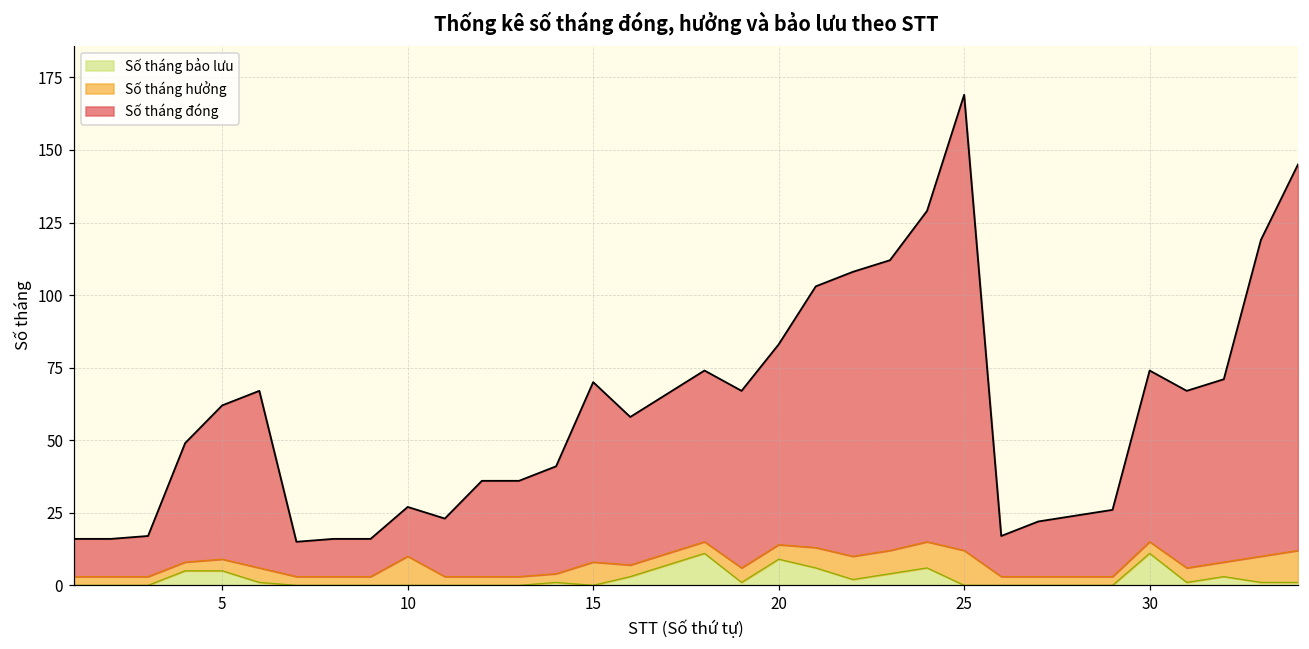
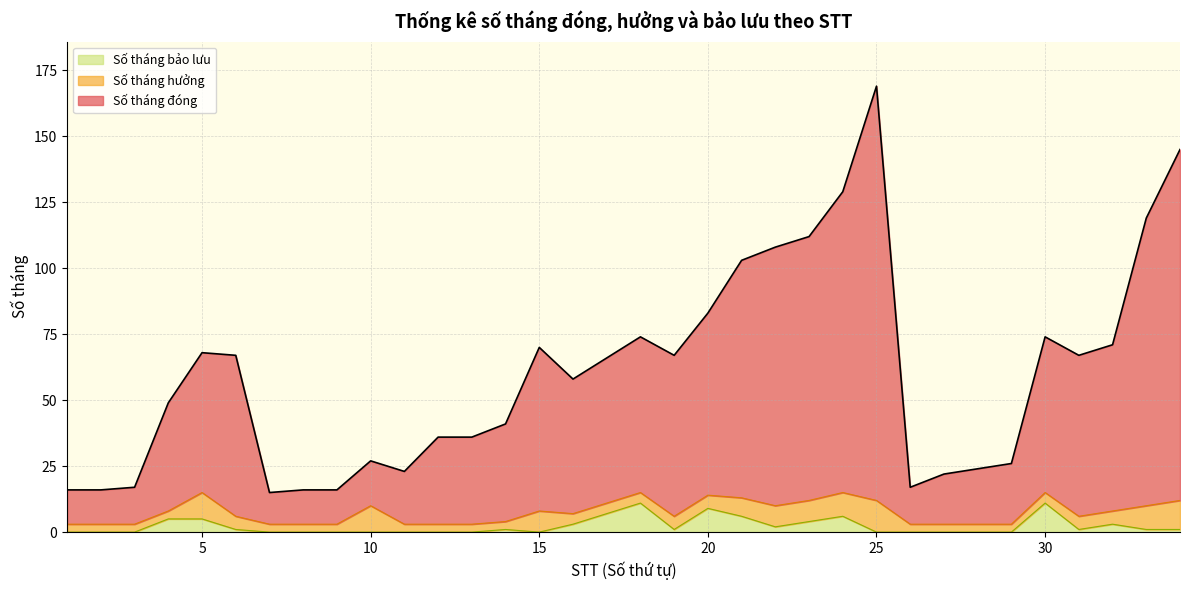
  {
    "Số tháng bảo lưu": {
      "5": 5,
      "10": 0,
      "15": 0,
      "20": 9,
      "25": 0,
      "30": 11
    },
    "Số tháng hưởng": {
-     "5": 4,
+     "5": 10,
      "10": 10,
      "15": 8,
      "20": 14,
      "25": 12,
      "30": 15
    },
    "Số tháng đóng": {
      "5": 53,
      "10": 17,
      "15": 62,
      "20": 69,
      "25": 157,
      "30": 59
    }
  }
